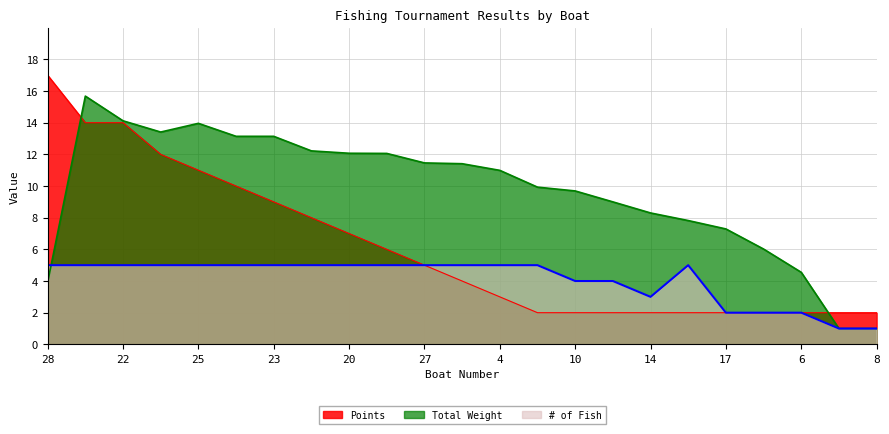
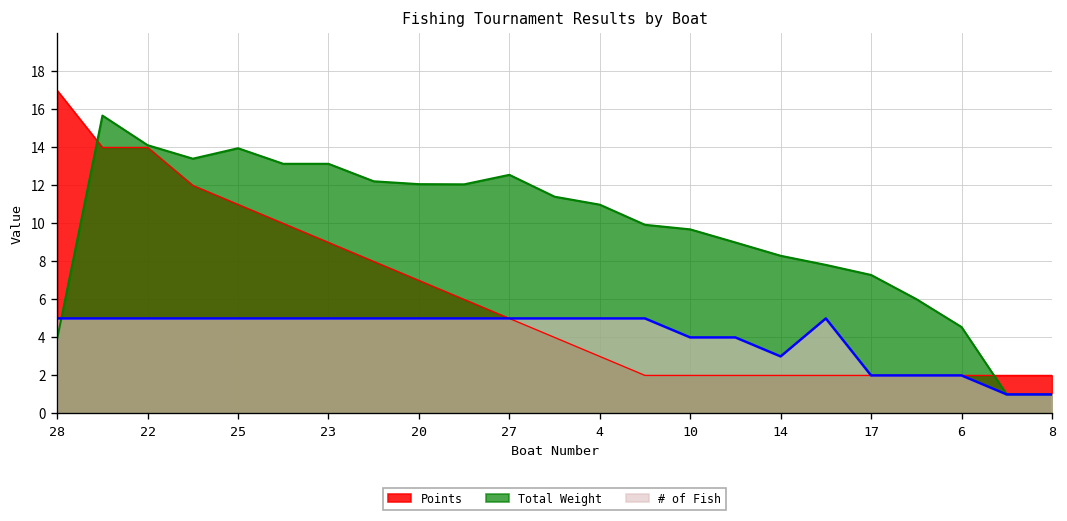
  {
    "Points": {
      "28": 17.0,
      "25": 11.0,
      "23": 9.0,
      "20": 7.0,
      "4": 3.0,
      "10": 2.0,
      "14": 2.0,
      "8": 2.0
    },
    "Total Weight": {
      "28": 3.9,
      "25": 14.0,
      "23": 13.1,
      "20": 12.1,
-     "27": 11.5,
+     "27": 12.6,
      "4": 11.0,
      "10": 9.7,
      "14": 8.3,
      "6": 4.6
    },
    "# of Fish": {
      "28": 5.0,
      "22": 5.0,
      "25": 5.0,
      "23": 5.0,
      "20": 5.0,
      "4": 5.0,
      "10": 4.0,
      "14": 3.0
    }
  }
